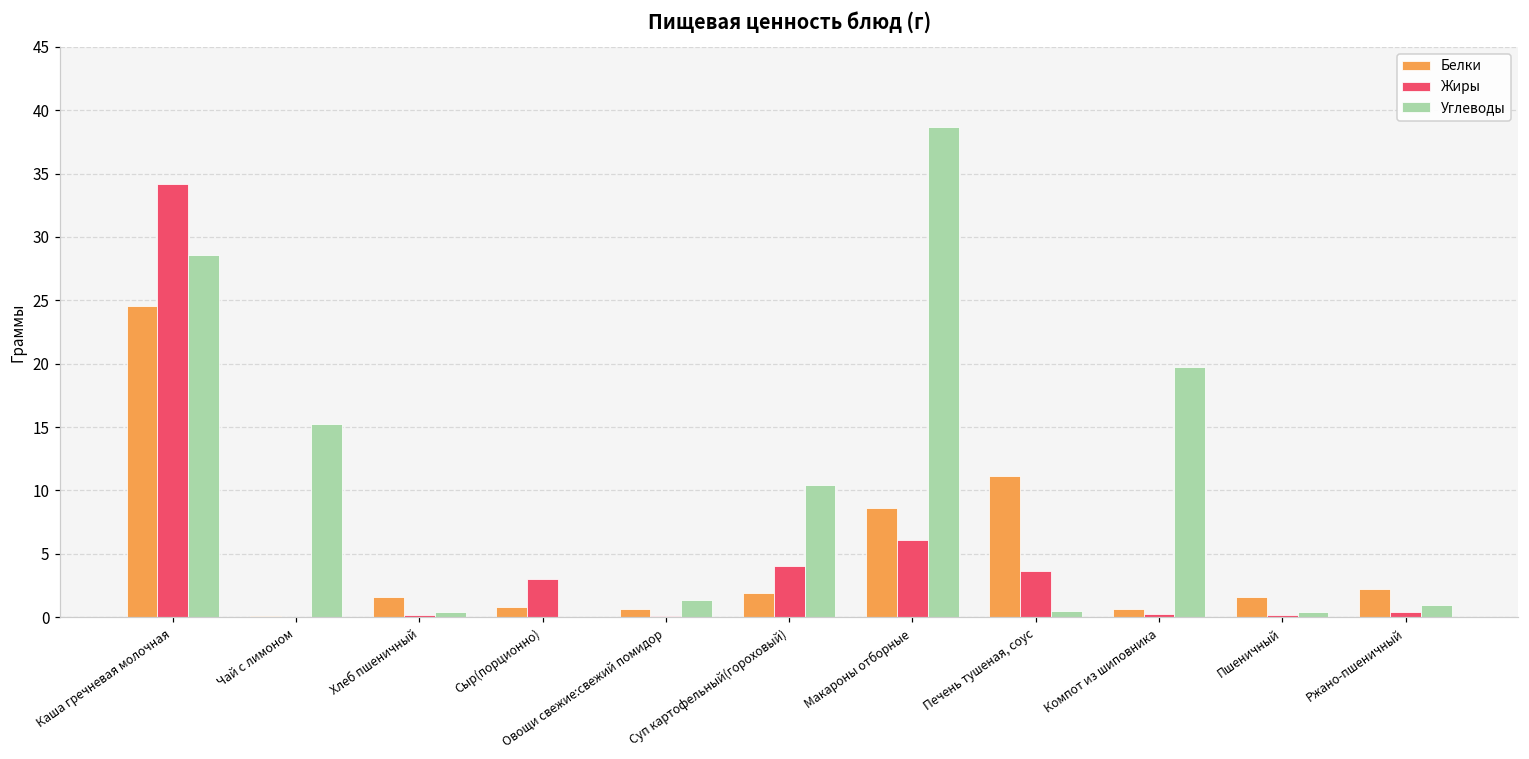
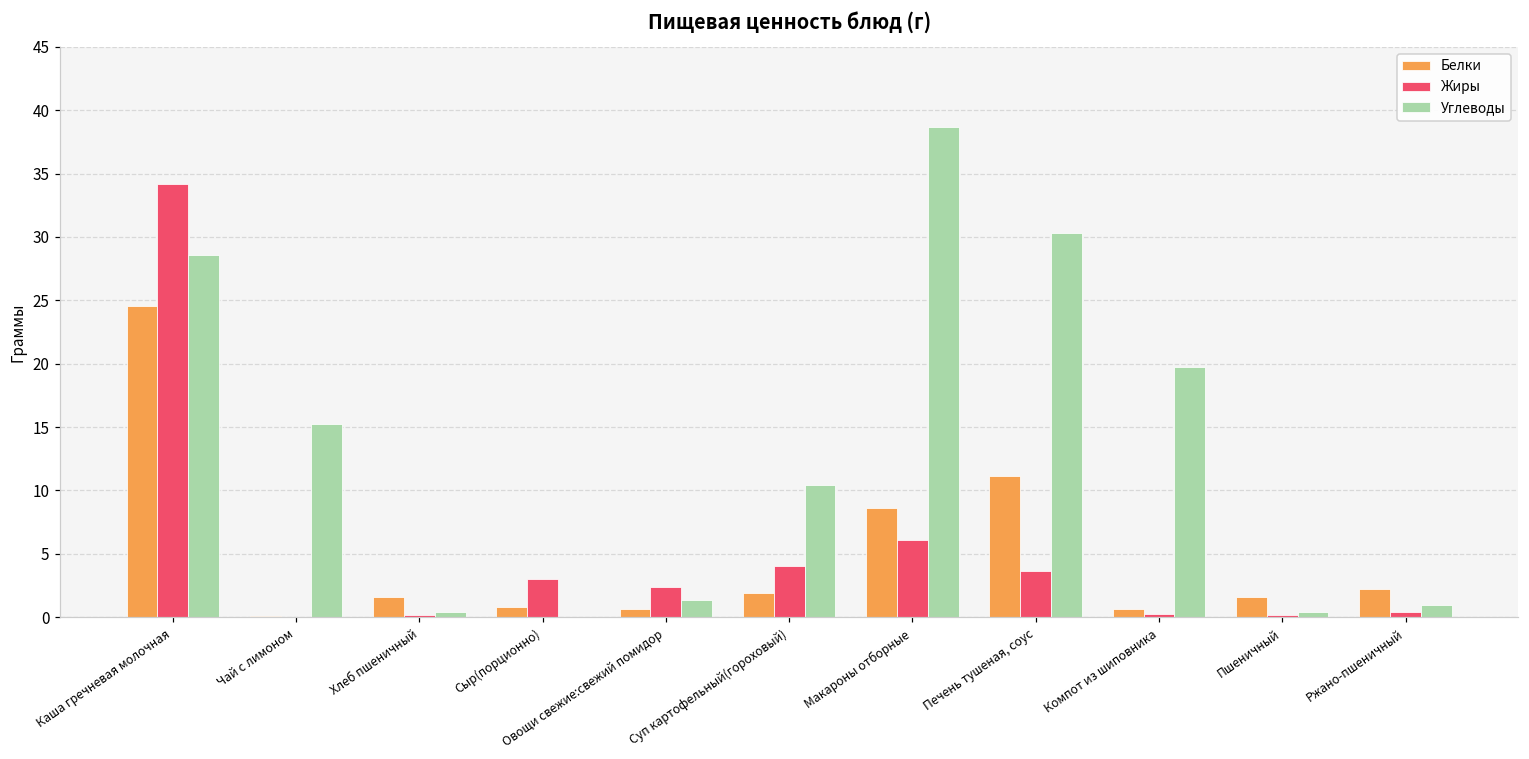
  {
    "Белки": {
      "Каша гречневая молочная": 24.5,
      "Хлеб пшеничный": 1.6,
      "Сыр(порционно)": 0.8,
      "Овощи свежие:свежий помидор": 0.7,
      "Суп картофельный(гороховый)": 1.9,
      "Макароны отборные": 8.6,
      "Печень тушеная, соус": 11.1,
      "Компот из шиповника": 0.7,
      "Пшеничный": 1.6,
      "Ржано-пшеничный": 2.2
    },
    "Жиры": {
      "Каша гречневая молочная": 34.2,
      "Сыр(порционно)": 3.0,
-     "Овощи свежие:свежий помидор": 0.1,
+     "Овощи свежие:свежий помидор": 2.4,
      "Суп картофельный(гороховый)": 4.1,
      "Макароны отборные": 6.1,
      "Печень тушеная, соус": 3.7,
      "Компот из шиповника": 0.3,
      "Ржано-пшеничный": 0.4
    },
    "Углеводы": {
      "Каша гречневая молочная": 28.6,
      "Чай с лимоном": 15.2,
      "Хлеб пшеничный": 0.4,
      "Сыр(порционно)": 0.0,
      "Овощи свежие:свежий помидор": 1.4,
      "Суп картофельный(гороховый)": 10.4,
      "Макароны отборные": 38.6,
-     "Печень тушеная, соус": 0.5,
+     "Печень тушеная, соус": 30.3,
      "Компот из шиповника": 19.8,
      "Пшеничный": 0.4,
      "Ржано-пшеничный": 1.0
    }
  }
